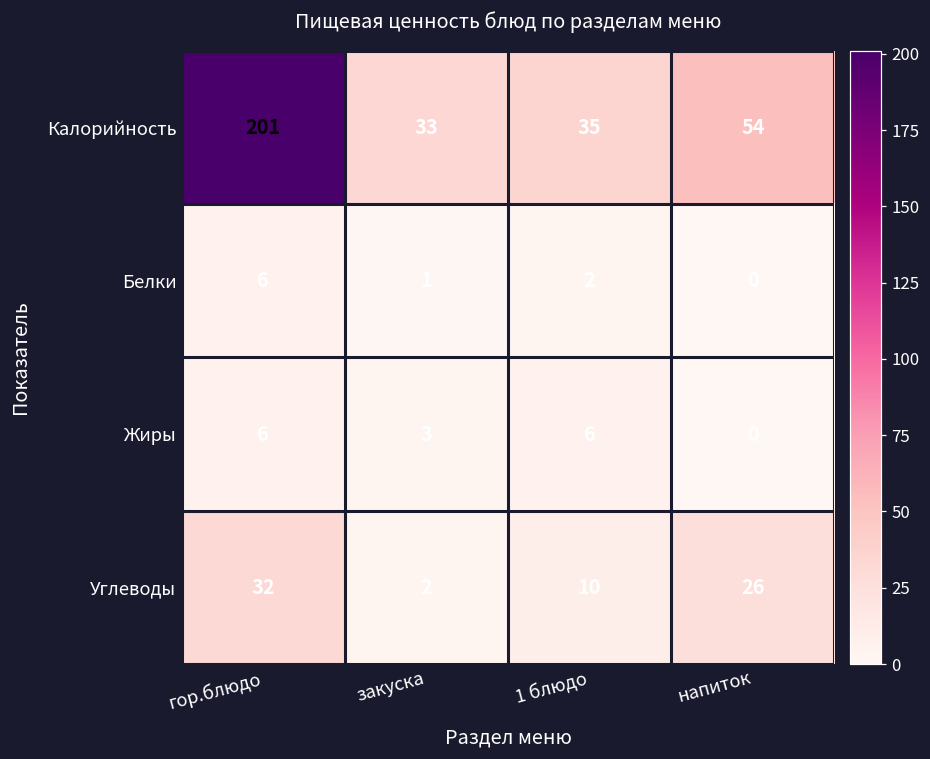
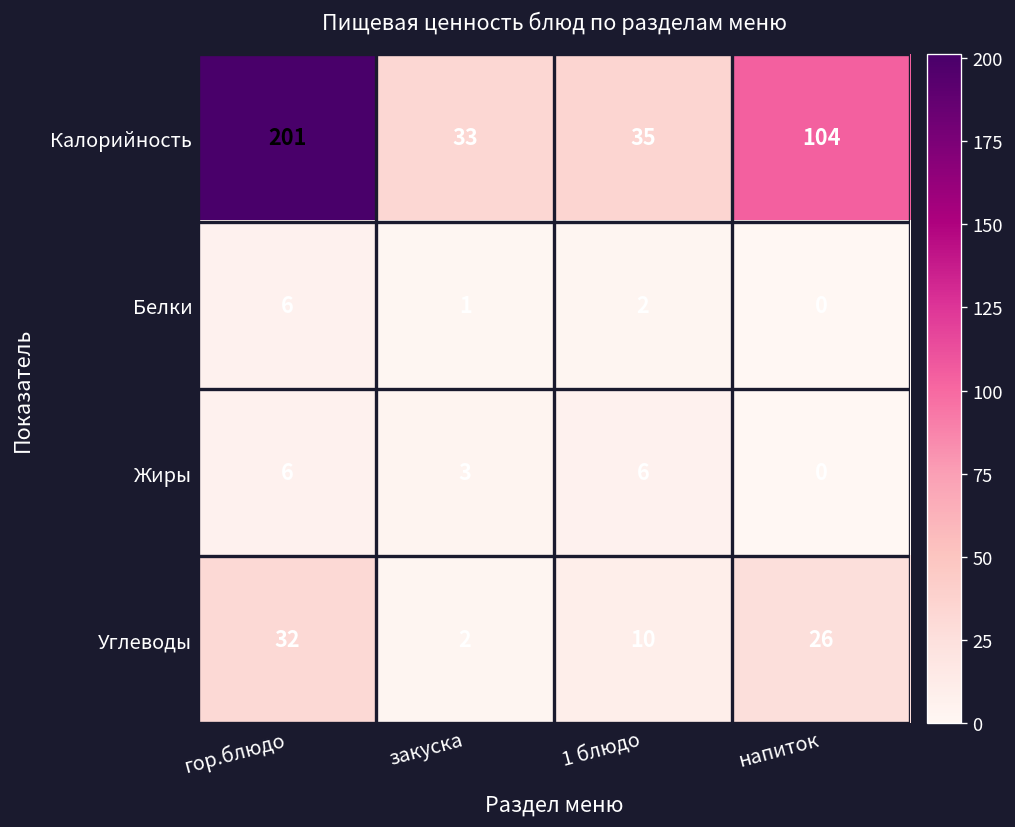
  {
    "Калорийность": {
      "гор.блюдо": 201,
-     "напиток": 54
+     "напиток": 104
    }
  }
